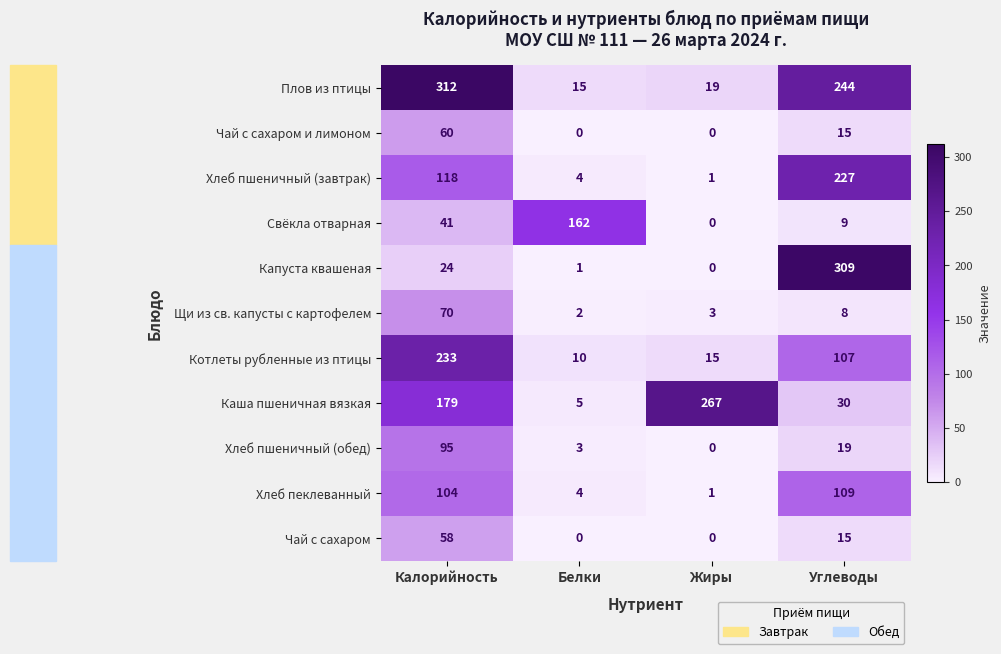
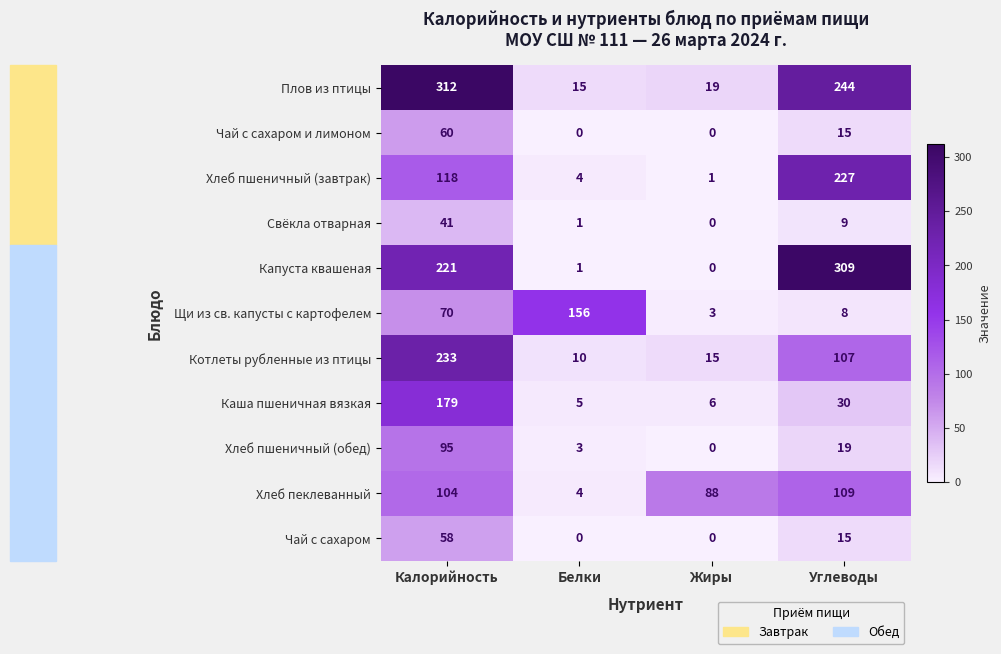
  {
    "Плов из птицы": {
      "Калорийность": 312,
      "Белки": 15,
      "Жиры": 19,
      "Углеводы": 244
    },
    "Чай с сахаром и лимоном": {
      "Калорийность": 60,
      "Белки": 0,
      "Жиры": 0,
      "Углеводы": 15
    },
    "Хлеб пшеничный (завтрак)": {
      "Калорийность": 118,
      "Белки": 4,
      "Жиры": 1,
      "Углеводы": 227
    },
    "Свёкла отварная": {
      "Калорийность": 41,
-     "Белки": 162,
+     "Белки": 1,
      "Жиры": 0,
      "Углеводы": 9
    },
    "Капуста квашеная": {
-     "Калорийность": 24,
+     "Калорийность": 221,
      "Белки": 1,
      "Жиры": 0,
      "Углеводы": 309
    },
    "Щи из св. капусты с картофелем": {
      "Калорийность": 70,
-     "Белки": 2,
+     "Белки": 156,
      "Жиры": 3,
      "Углеводы": 8
    },
    "Котлеты рубленные из птицы": {
      "Калорийность": 233,
      "Белки": 10,
      "Жиры": 15,
      "Углеводы": 107
    },
    "Каша пшеничная вязкая": {
      "Калорийность": 179,
      "Белки": 5,
-     "Жиры": 267,
+     "Жиры": 6,
      "Углеводы": 30
    },
    "Хлеб пшеничный (обед)": {
      "Калорийность": 95,
      "Белки": 3,
      "Жиры": 0,
      "Углеводы": 19
    },
    "Хлеб пеклеванный": {
      "Калорийность": 104,
      "Белки": 4,
-     "Жиры": 1,
+     "Жиры": 88,
      "Углеводы": 109
    },
    "Чай с сахаром": {
      "Калорийность": 58,
      "Белки": 0,
      "Жиры": 0,
      "Углеводы": 15
    }
  }
